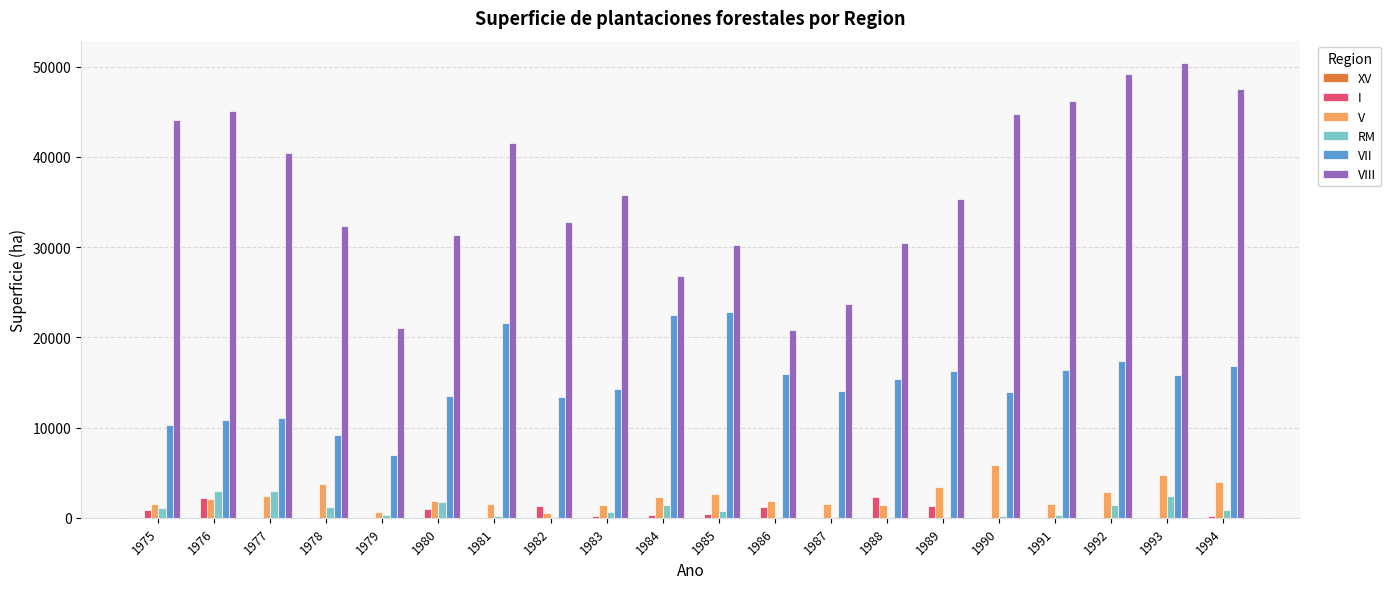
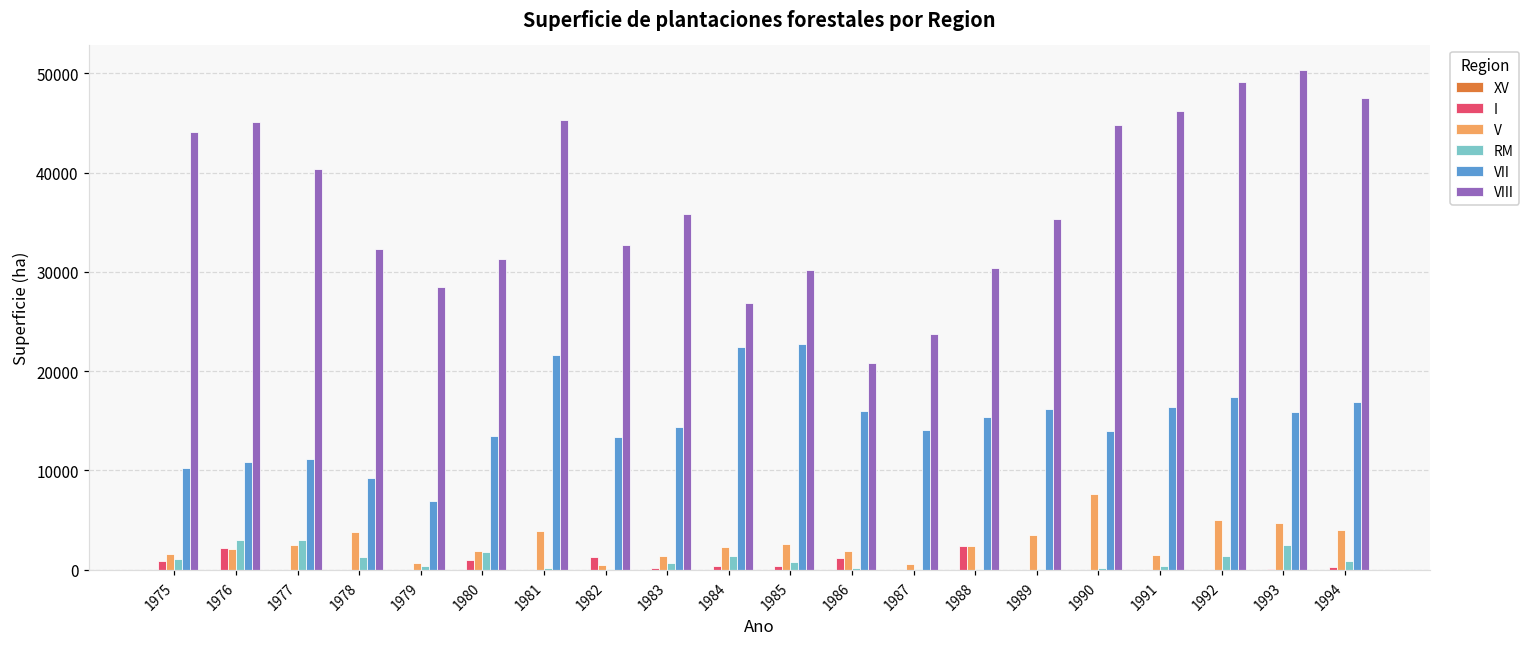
  {
    "XV": {
      "1975": 0,
      "1976": 0,
      "1977": 0,
      "1978": 0,
      "1979": 0,
      "1980": 0,
      "1981": 0,
      "1982": 0,
      "1983": 0,
      "1984": 0,
      "1985": 0,
      "1986": 0,
      "1987": 0,
      "1988": 0,
      "1989": 0,
      "1990": 0,
      "1991": 0,
      "1992": 0,
      "1993": 0,
      "1994": 0
    },
    "I": {
      "1975": 1000,
      "1976": 2000,
      "1977": 0,
      "1978": 0,
      "1979": 0,
      "1980": 1000,
      "1981": 0,
      "1982": 1000,
      "1984": 0,
      "1985": 0,
      "1986": 1000,
      "1988": 2000,
-     "1989": 1000,
+     "1989": 0,
      "1990": 0,
      "1991": 0
    },
    "V": {
      "1975": 2000,
      "1976": 2000,
      "1977": 2000,
      "1978": 4000,
      "1979": 1000,
      "1980": 2000,
-     "1981": 2000,
+     "1981": 4000,
      "1982": 0,
      "1983": 1000,
      "1984": 2000,
      "1985": 3000,
      "1986": 2000,
-     "1987": 2000,
-     "1988": 1000,
+     "1987": 1000,
+     "1988": 2000,
      "1989": 3000,
-     "1990": 6000,
+     "1990": 8000,
      "1991": 1000,
-     "1992": 3000,
+     "1992": 5000,
      "1993": 5000,
      "1994": 4000
    },
    "VIII": {
      "1975": 44000,
      "1976": 45000,
      "1977": 40000,
      "1978": 32000,
-     "1979": 21000,
+     "1979": 28000,
      "1980": 31000,
-     "1981": 42000,
+     "1981": 45000,
      "1982": 33000,
      "1983": 36000,
      "1984": 27000,
      "1985": 30000,
      "1986": 21000,
      "1987": 24000,
      "1988": 30000,
      "1989": 35000,
      "1990": 45000,
      "1991": 46000,
      "1992": 49000,
      "1993": 50000,
      "1994": 47000
    }
  }
